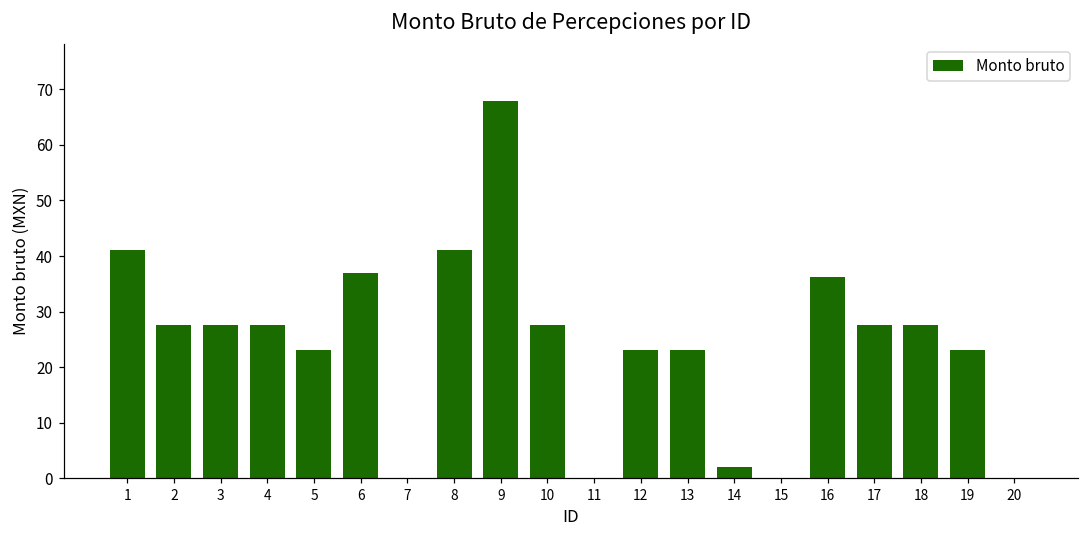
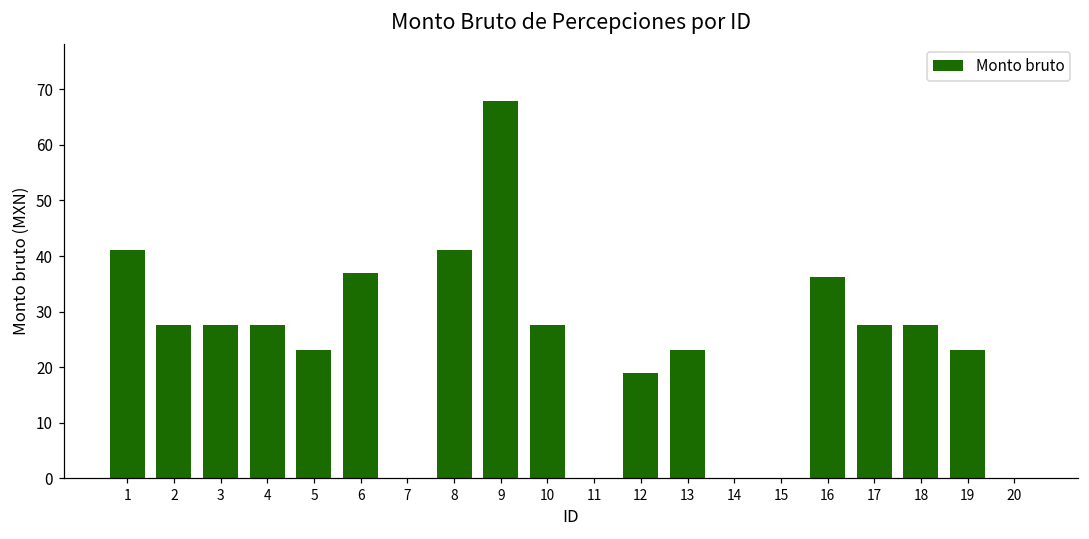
  {
    "1": 41,
    "2": 28,
    "3": 28,
    "4": 28,
    "5": 23,
    "6": 37,
    "7": 0,
    "8": 41,
    "9": 68,
    "10": 28,
    "11": 0,
-   "12": 23,
+   "12": 19,
    "13": 23,
-   "14": 2,
+   "14": 0,
    "15": 0,
    "16": 36,
    "17": 28,
    "18": 28,
    "19": 23,
    "20": 0
  }
